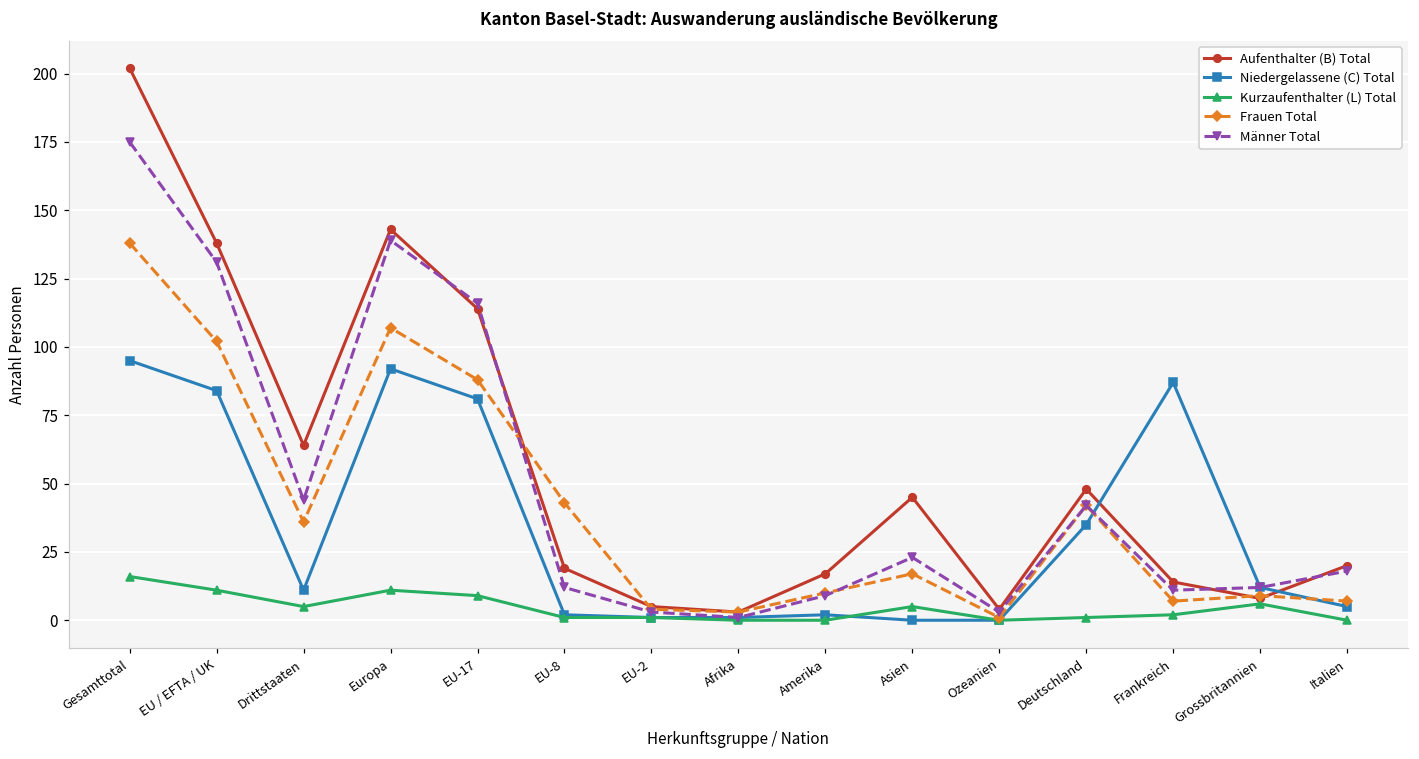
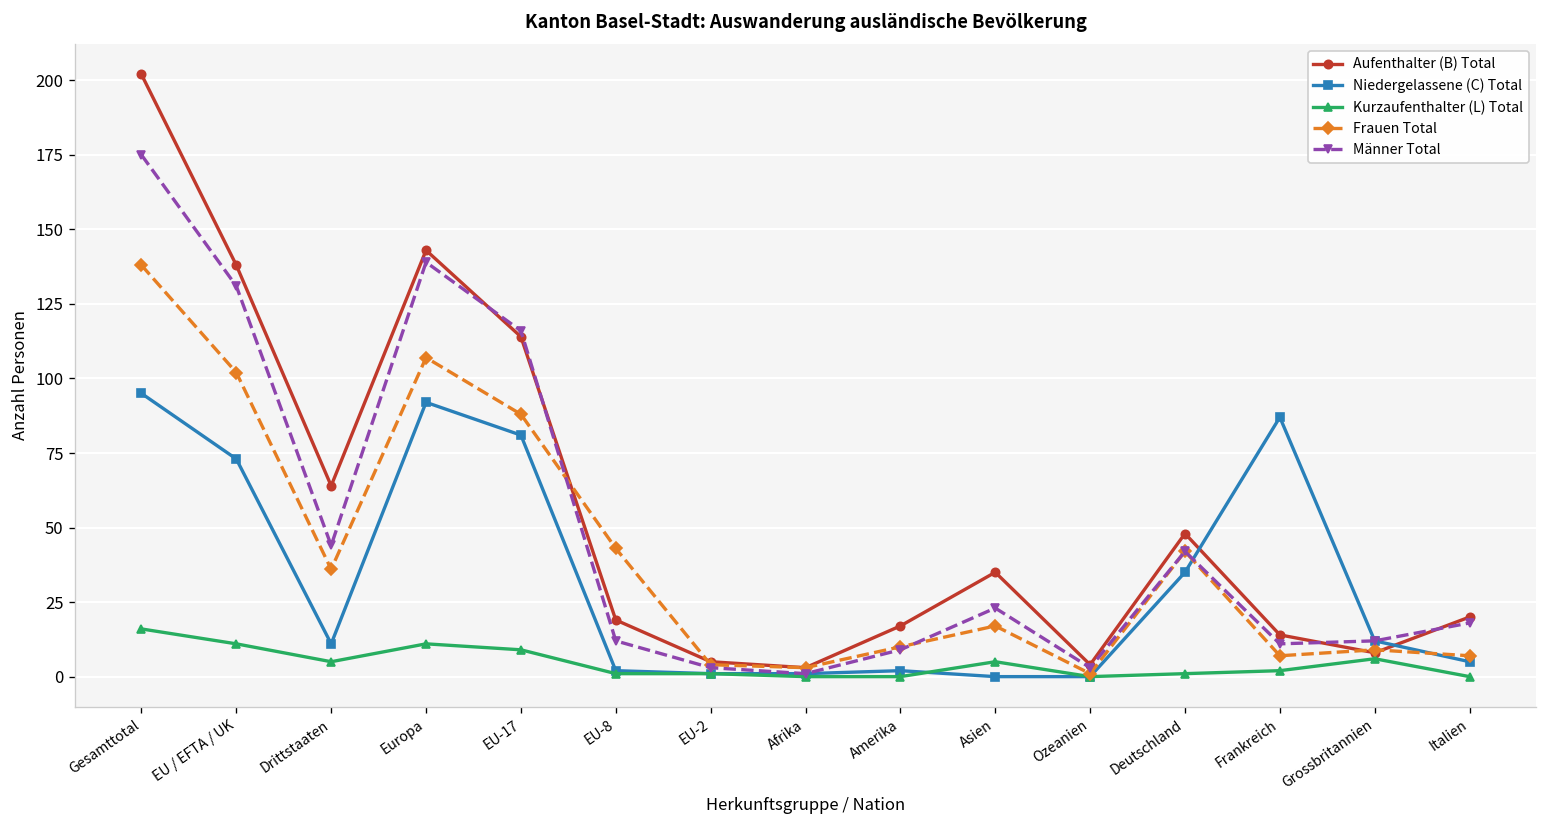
  {
    "Aufenthalter (B) Total": {
      "Gesamttotal": 202,
      "EU / EFTA / UK": 138,
      "Drittstaaten": 64,
      "Europa": 143,
      "EU-17": 114,
      "EU-8": 19,
      "Amerika": 17,
-     "Asien": 45,
+     "Asien": 35,
      "Deutschland": 48,
      "Frankreich": 14,
      "Italien": 20
    },
    "Niedergelassene (C) Total": {
      "Gesamttotal": 95,
-     "EU / EFTA / UK": 84,
+     "EU / EFTA / UK": 73,
      "Drittstaaten": 11,
      "Europa": 92,
      "EU-17": 81,
      "Amerika": 2,
      "Asien": 0,
      "Deutschland": 35,
      "Frankreich": 87,
      "Italien": 5
    },
    "Kurzaufenthalter (L) Total": {
      "Gesamttotal": 16,
      "EU / EFTA / UK": 11,
      "Drittstaaten": 5,
      "Europa": 11,
      "EU-17": 9,
      "Amerika": 0,
      "Asien": 5,
      "Deutschland": 1,
      "Frankreich": 2,
      "Grossbritannien": 6,
      "Italien": 0
    },
    "Frauen Total": {
      "Gesamttotal": 138,
      "EU / EFTA / UK": 102,
      "Drittstaaten": 36,
      "Europa": 107,
      "EU-17": 88,
      "EU-8": 43,
      "Asien": 17,
      "Frankreich": 7,
      "Italien": 7
    },
    "Männer Total": {
      "Gesamttotal": 175,
      "EU / EFTA / UK": 131,
      "Drittstaaten": 44,
      "Europa": 139,
      "EU-17": 116,
      "EU-8": 12,
      "Asien": 23,
      "Frankreich": 11,
      "Italien": 18
    }
  }
